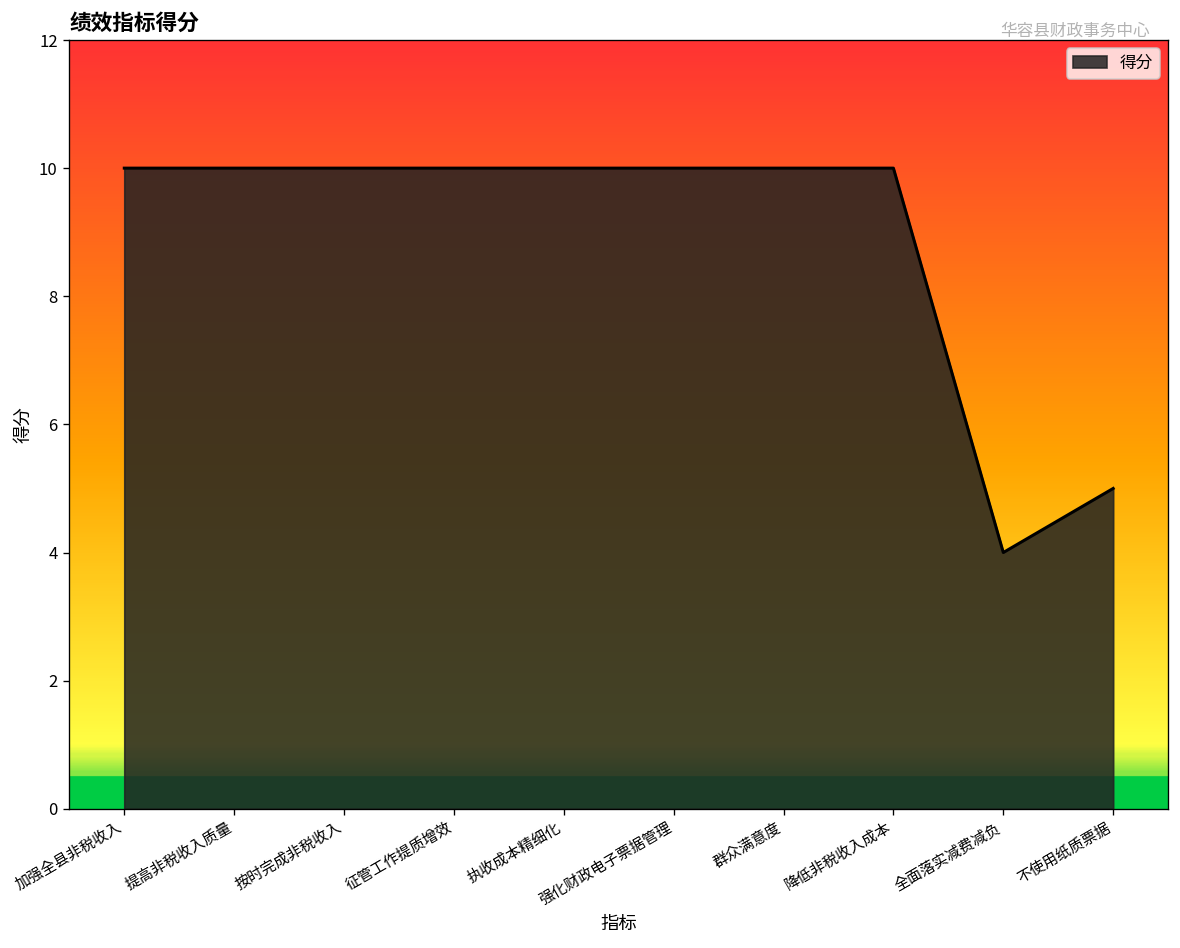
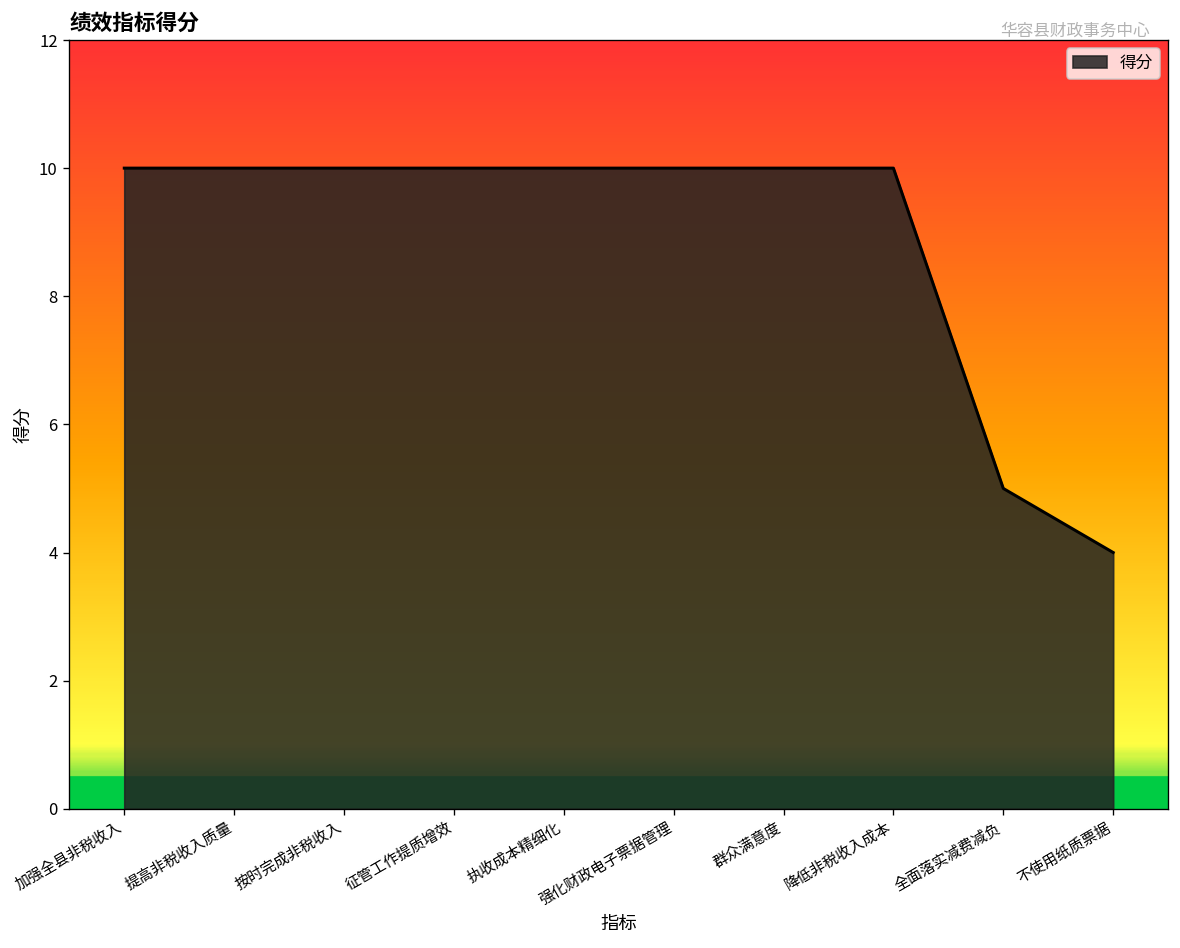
  {
    "得分": {
      "加强全县非税收入": 10,
      "提高非税收入质量": 10,
      "按时完成非税收入": 10,
      "征管工作提质增效": 10,
      "执收成本精细化": 10,
      "强化财政电子票据管理": 10,
      "群众满意度": 10,
      "降低非税收入成本": 10,
-     "全面落实减费减负": 4,
-     "不使用纸质票据": 5
+     "全面落实减费减负": 5,
+     "不使用纸质票据": 4
    }
  }
